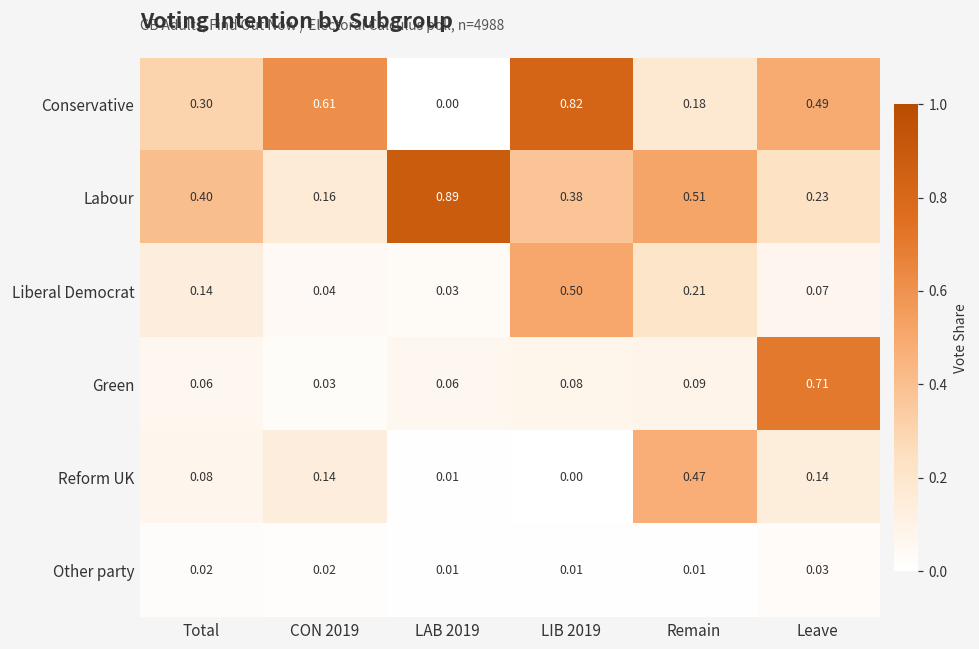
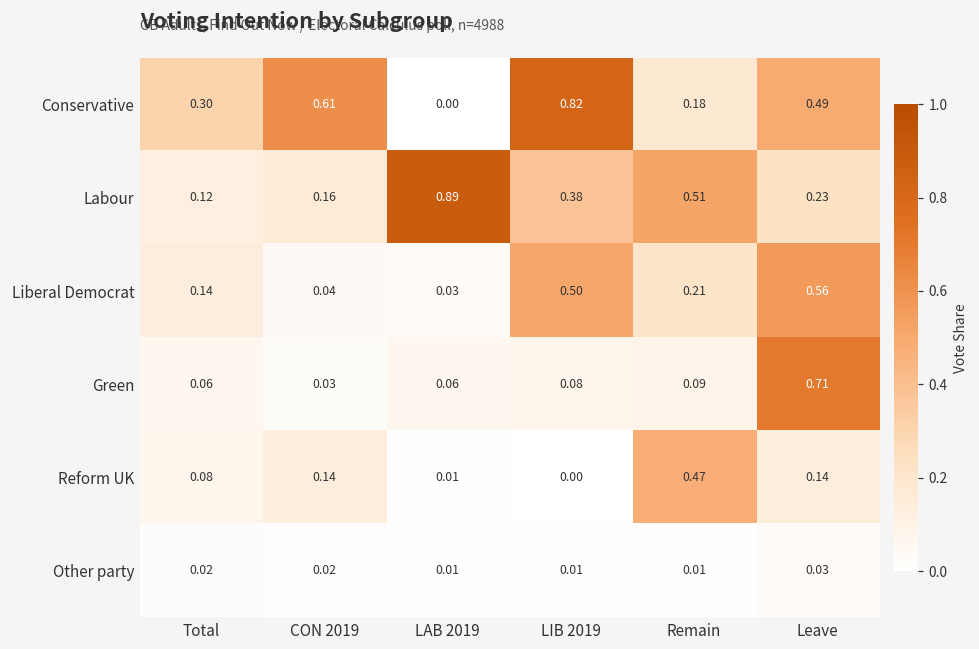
  {
    "Conservative": {
      "Total": 0.30,
      "CON 2019": 0.61,
      "LAB 2019": 0.00,
      "LIB 2019": 0.82,
      "Remain": 0.18,
      "Leave": 0.49
    },
    "Labour": {
-     "Total": 0.40,
+     "Total": 0.12,
      "CON 2019": 0.16,
      "LAB 2019": 0.89,
      "LIB 2019": 0.38,
      "Remain": 0.51,
      "Leave": 0.23
    },
    "Liberal Democrat": {
      "Total": 0.14,
      "CON 2019": 0.04,
      "LAB 2019": 0.03,
      "LIB 2019": 0.50,
      "Remain": 0.21,
-     "Leave": 0.07
+     "Leave": 0.56
    },
    "Green": {
      "Total": 0.06,
      "CON 2019": 0.03,
      "LAB 2019": 0.06,
      "LIB 2019": 0.08,
      "Remain": 0.09,
      "Leave": 0.71
    },
    "Reform UK": {
      "Total": 0.08,
      "CON 2019": 0.14,
      "LAB 2019": 0.01,
      "LIB 2019": 0.00,
      "Remain": 0.47,
      "Leave": 0.14
    },
    "Other party": {
      "Total": 0.02,
      "CON 2019": 0.02,
      "LAB 2019": 0.01,
      "LIB 2019": 0.01,
      "Remain": 0.01,
      "Leave": 0.03
    }
  }
